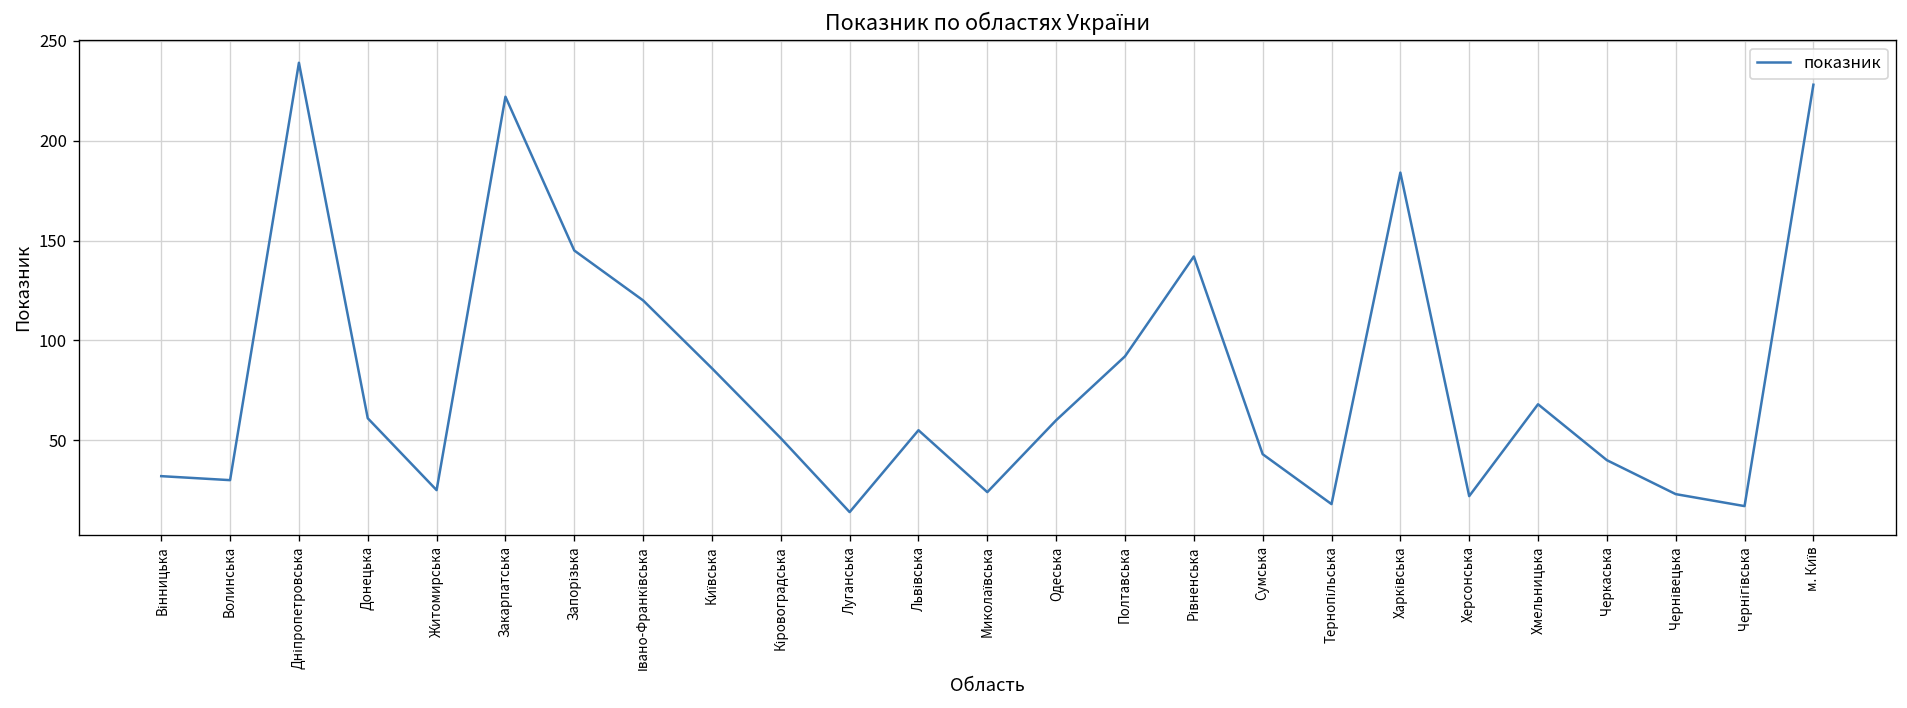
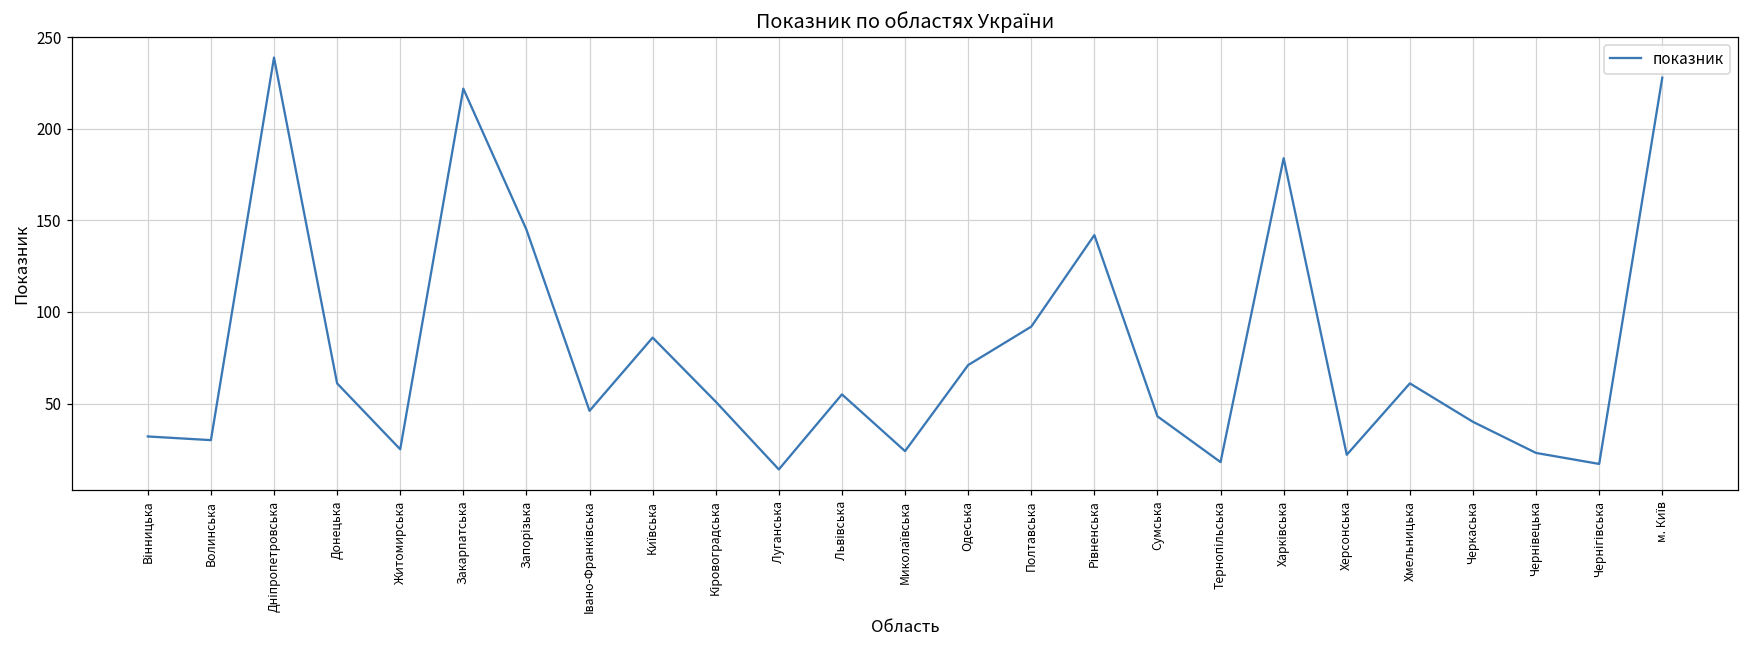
  {
    "Вінницька": 32,
    "Волинська": 30,
    "Дніпропетровська": 239,
    "Донецька": 61,
    "Житомирська": 25,
    "Закарпатська": 222,
    "Запорізька": 145,
-   "Івано-Франківська": 120,
+   "Івано-Франківська": 46,
    "Київська": 86,
    "Кіровоградська": 51,
    "Луганська": 14,
    "Львівська": 55,
    "Миколаївська": 24,
-   "Одеська": 60,
+   "Одеська": 71,
    "Полтавська": 92,
    "Рівненська": 142,
    "Сумська": 43,
    "Тернопільська": 18,
    "Харківська": 184,
    "Херсонська": 22,
-   "Хмельницька": 68,
+   "Хмельницька": 61,
    "Черкаська": 40,
    "Чернівецька": 23,
    "Чернігівська": 17,
    "м. Київ": 228
  }
